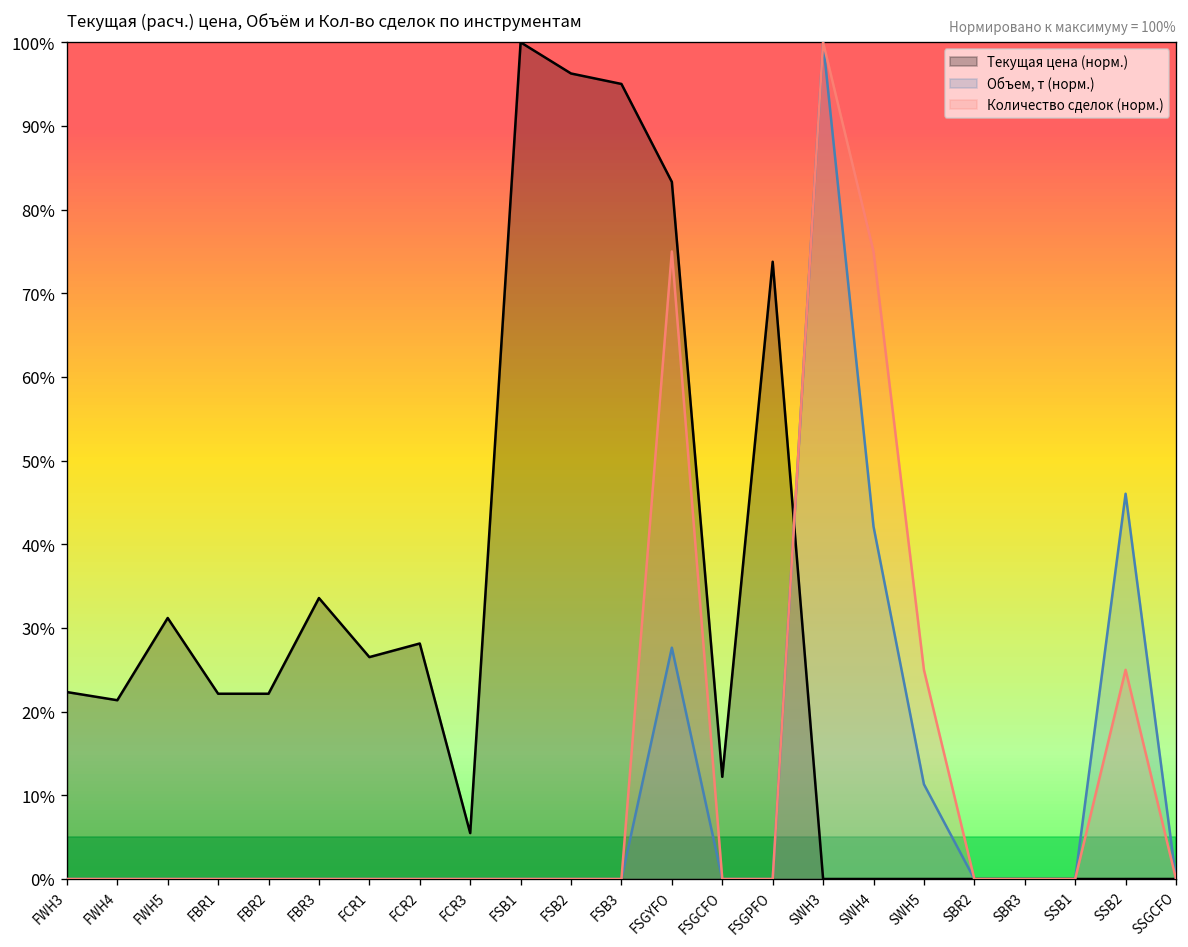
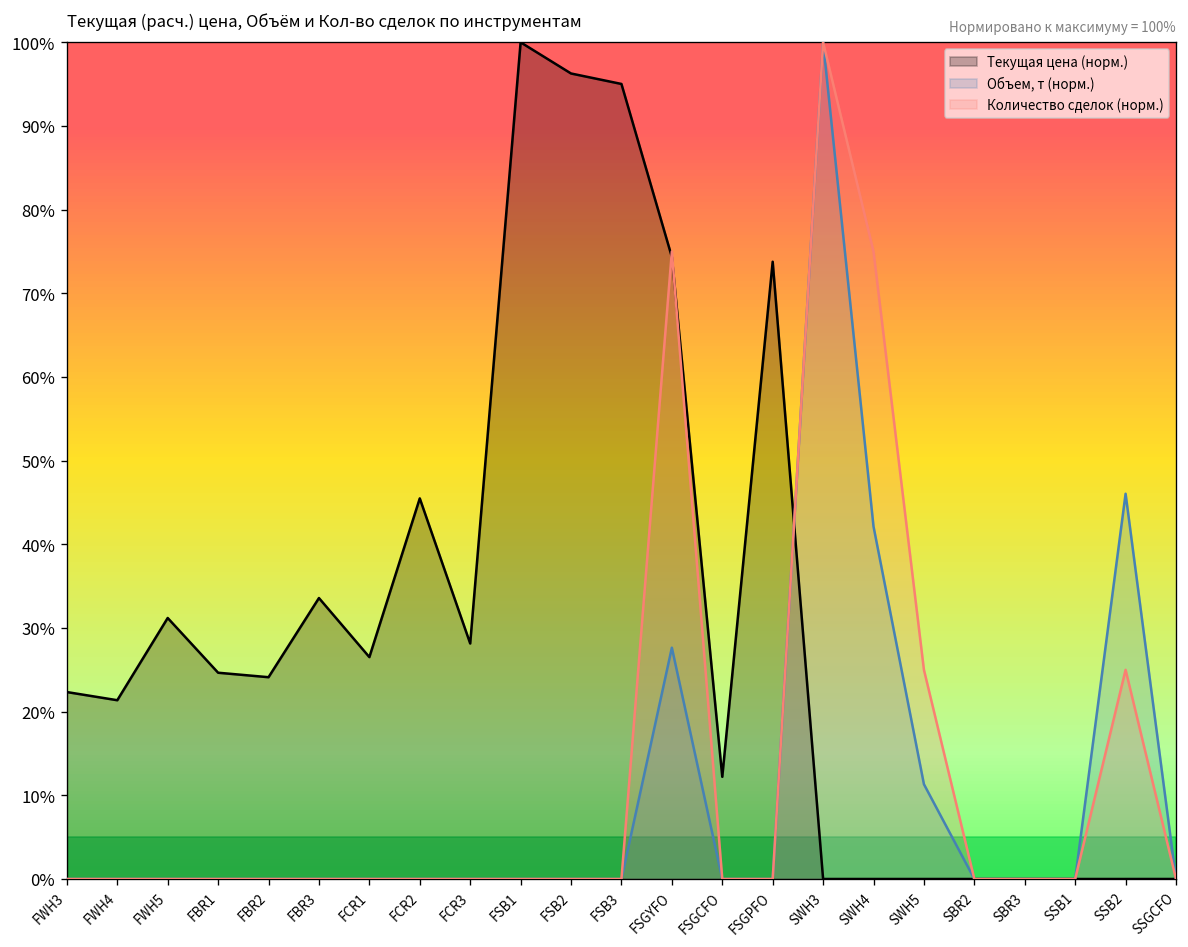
  {
    "Текущая цена (норм.)": {
      "FWH3": "22%",
      "FWH4": "21%",
      "FWH5": "31%",
-     "FBR1": "22%",
-     "FBR2": "22%",
+     "FBR1": "25%",
+     "FBR2": "24%",
      "FBR3": "34%",
      "FCR1": "27%",
-     "FCR2": "28%",
-     "FCR3": "5%",
+     "FCR2": "45%",
+     "FCR3": "28%",
      "FSB1": "100%",
      "FSB2": "96%",
      "FSB3": "95%",
-     "FSGYFO": "83%",
+     "FSGYFO": "74%",
      "FSGCFO": "12%",
      "FSGPFO": "74%"
    },
    "Объем, т (норм.)": {
      "FSGYFO": "28%",
      "SWH4": "42%",
      "SWH5": "11%",
      "SSB2": "46%"
    },
    "Количество сделок (норм.)": {
      "FSGYFO": "75%",
      "SWH4": "75%",
      "SWH5": "25%",
      "SSB2": "25%"
    }
  }
